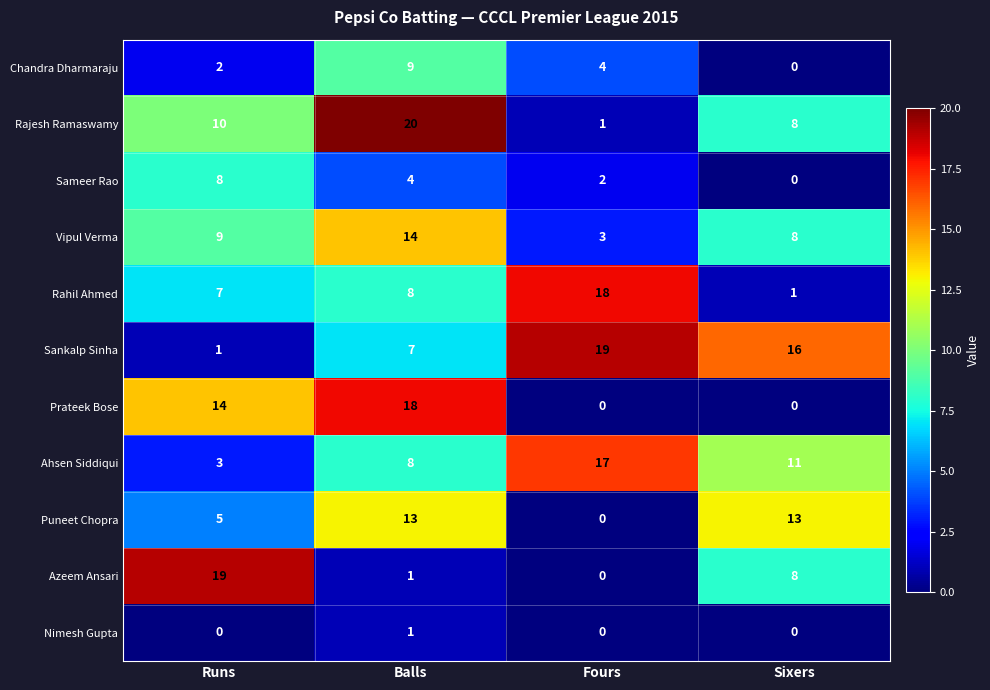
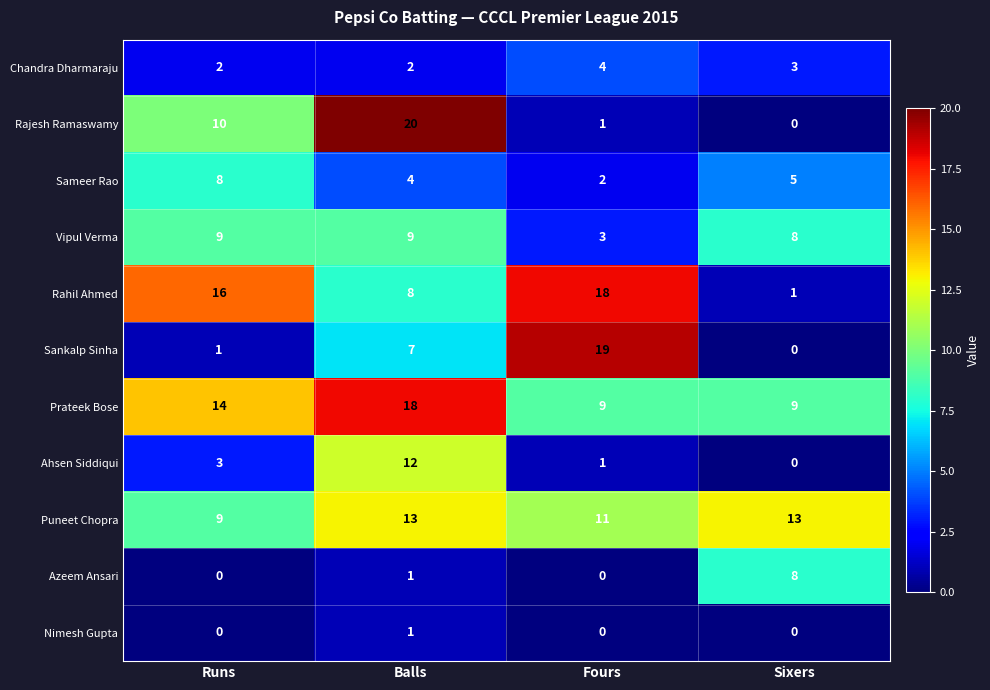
  {
    "Chandra Dharmaraju": {
      "Runs": 2,
-     "Balls": 9,
+     "Balls": 2,
      "Fours": 4,
-     "Sixers": 0
+     "Sixers": 3
    },
    "Rajesh Ramaswamy": {
      "Runs": 10,
      "Balls": 20,
      "Fours": 1,
-     "Sixers": 8
+     "Sixers": 0
    },
    "Sameer Rao": {
      "Runs": 8,
      "Balls": 4,
      "Fours": 2,
-     "Sixers": 0
+     "Sixers": 5
    },
    "Vipul Verma": {
      "Runs": 9,
-     "Balls": 14,
+     "Balls": 9,
      "Fours": 3,
      "Sixers": 8
    },
    "Rahil Ahmed": {
-     "Runs": 7,
+     "Runs": 16,
      "Balls": 8,
      "Fours": 18,
      "Sixers": 1
    },
    "Sankalp Sinha": {
      "Runs": 1,
      "Balls": 7,
      "Fours": 19,
-     "Sixers": 16
+     "Sixers": 0
    },
    "Prateek Bose": {
      "Runs": 14,
      "Balls": 18,
-     "Fours": 0,
-     "Sixers": 0
+     "Fours": 9,
+     "Sixers": 9
    },
    "Ahsen Siddiqui": {
      "Runs": 3,
-     "Balls": 8,
-     "Fours": 17,
-     "Sixers": 11
+     "Balls": 12,
+     "Fours": 1,
+     "Sixers": 0
    },
    "Puneet Chopra": {
-     "Runs": 5,
+     "Runs": 9,
      "Balls": 13,
-     "Fours": 0,
+     "Fours": 11,
      "Sixers": 13
    },
    "Azeem Ansari": {
-     "Runs": 19,
+     "Runs": 0,
      "Balls": 1,
      "Fours": 0,
      "Sixers": 8
    },
    "Nimesh Gupta": {
      "Runs": 0,
      "Balls": 1,
      "Fours": 0,
      "Sixers": 0
    }
  }
